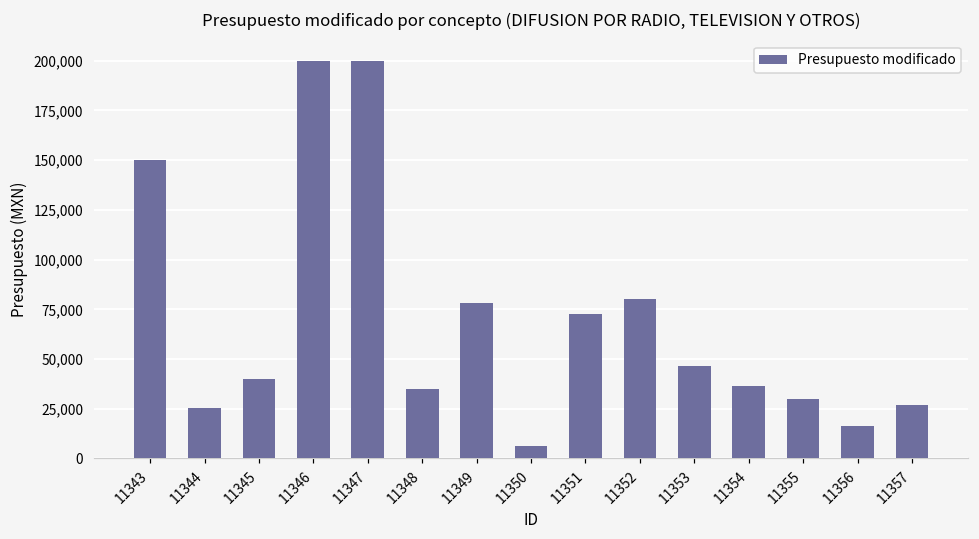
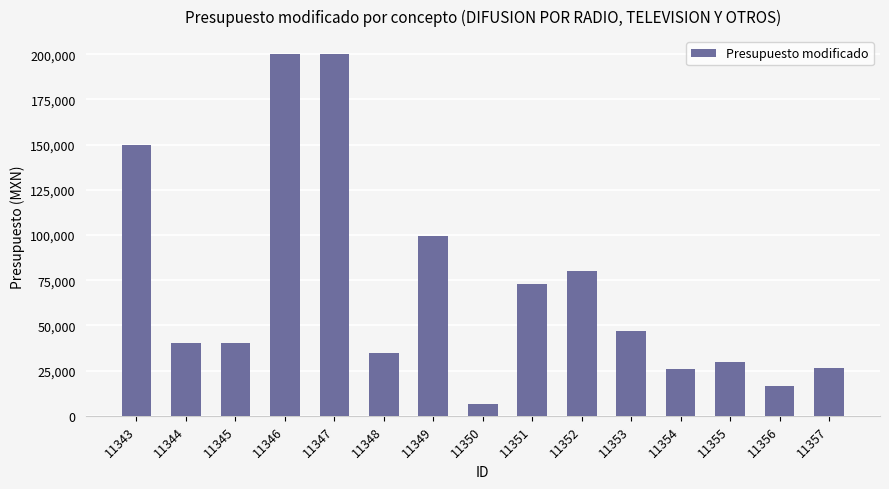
  {
    "11343": "150,000",
-   "11344": "25,000",
+   "11344": "40,000",
    "11345": "40,000",
    "11346": "200,000",
    "11347": "200,000",
    "11348": "35,000",
-   "11349": "78,000",
+   "11349": "99,000",
    "11350": "6,000",
    "11351": "73,000",
    "11352": "80,000",
    "11353": "47,000",
-   "11354": "36,000",
+   "11354": "26,000",
    "11355": "30,000",
    "11356": "16,000",
    "11357": "27,000"
  }
